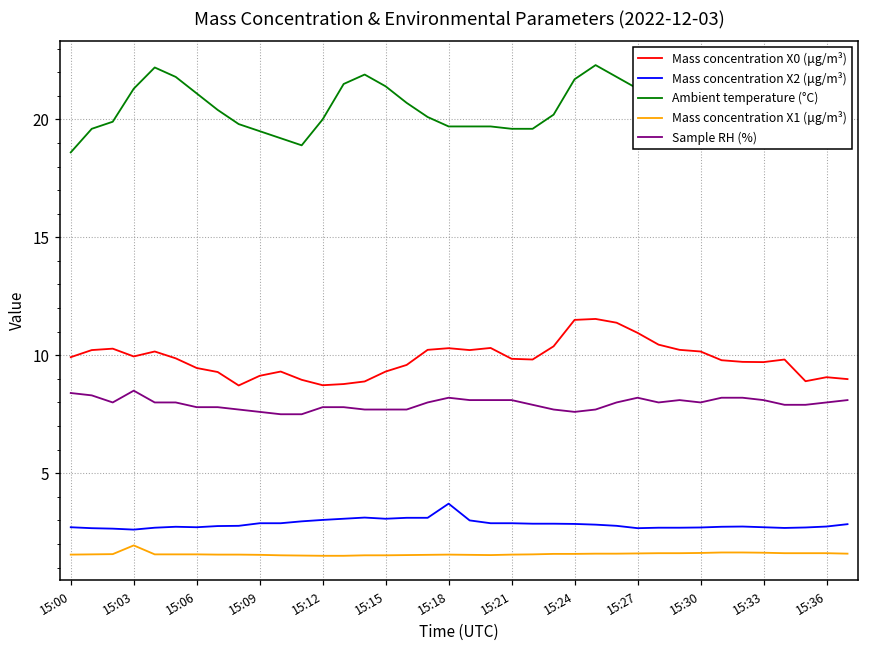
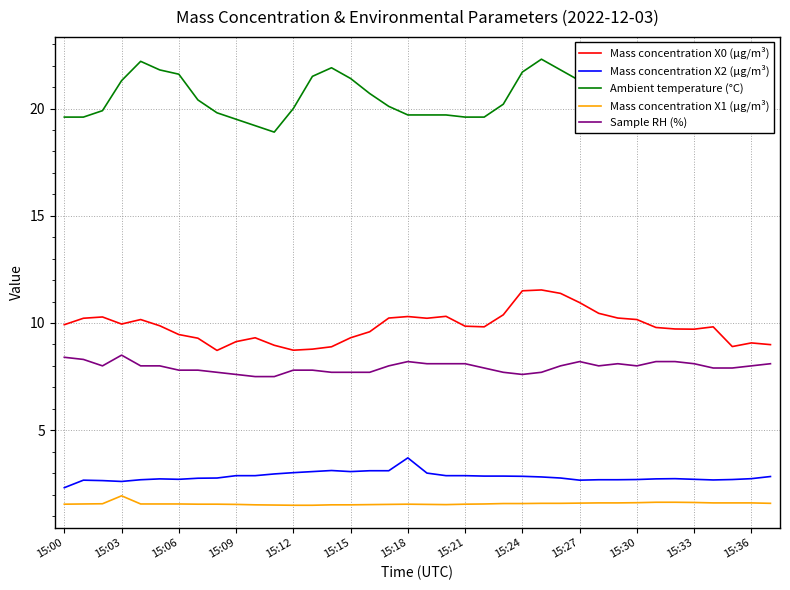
  {
    "Mass concentration X0 (μg/m³)": {
      "15:00": 9.9,
      "15:03": 10.0,
      "15:06": 9.5,
      "15:09": 9.1,
      "15:12": 8.7,
      "15:15": 9.3,
      "15:18": 10.3,
      "15:21": 9.9,
      "15:24": 11.5,
      "15:27": 11.0,
      "15:30": 10.2,
      "15:33": 9.7,
      "15:36": 9.1
    },
    "Mass concentration X2 (μg/m³)": {
-     "15:00": 2.7,
+     "15:00": 2.3,
      "15:03": 2.6,
      "15:06": 2.7,
      "15:09": 2.9,
      "15:12": 3.0,
      "15:15": 3.1,
      "15:18": 3.7,
      "15:21": 2.9,
      "15:24": 2.9,
      "15:27": 2.7,
      "15:30": 2.7,
      "15:33": 2.7,
      "15:36": 2.7
    },
    "Ambient temperature (°C)": {
-     "15:00": 18.6,
+     "15:00": 19.6,
      "15:03": 21.3,
-     "15:06": 21.1,
+     "15:06": 21.6,
      "15:09": 19.5,
      "15:12": 20.0,
      "15:15": 21.4,
      "15:18": 19.7,
      "15:21": 19.6,
      "15:24": 21.7
    },
    "Mass concentration X1 (μg/m³)": {
      "15:00": 1.6,
      "15:03": 1.9,
      "15:06": 1.6,
      "15:09": 1.5,
      "15:12": 1.5,
      "15:15": 1.5,
      "15:18": 1.6,
      "15:21": 1.6,
      "15:24": 1.6,
      "15:27": 1.6,
      "15:30": 1.6,
      "15:33": 1.6,
      "15:36": 1.6
    },
    "Sample RH (%)": {
      "15:00": 8.4,
      "15:03": 8.5,
      "15:06": 7.8,
      "15:09": 7.6,
      "15:12": 7.8,
      "15:15": 7.7,
      "15:18": 8.2,
      "15:21": 8.1,
      "15:24": 7.6,
      "15:27": 8.2,
      "15:30": 8.0,
      "15:33": 8.1,
      "15:36": 8.0
    }
  }
